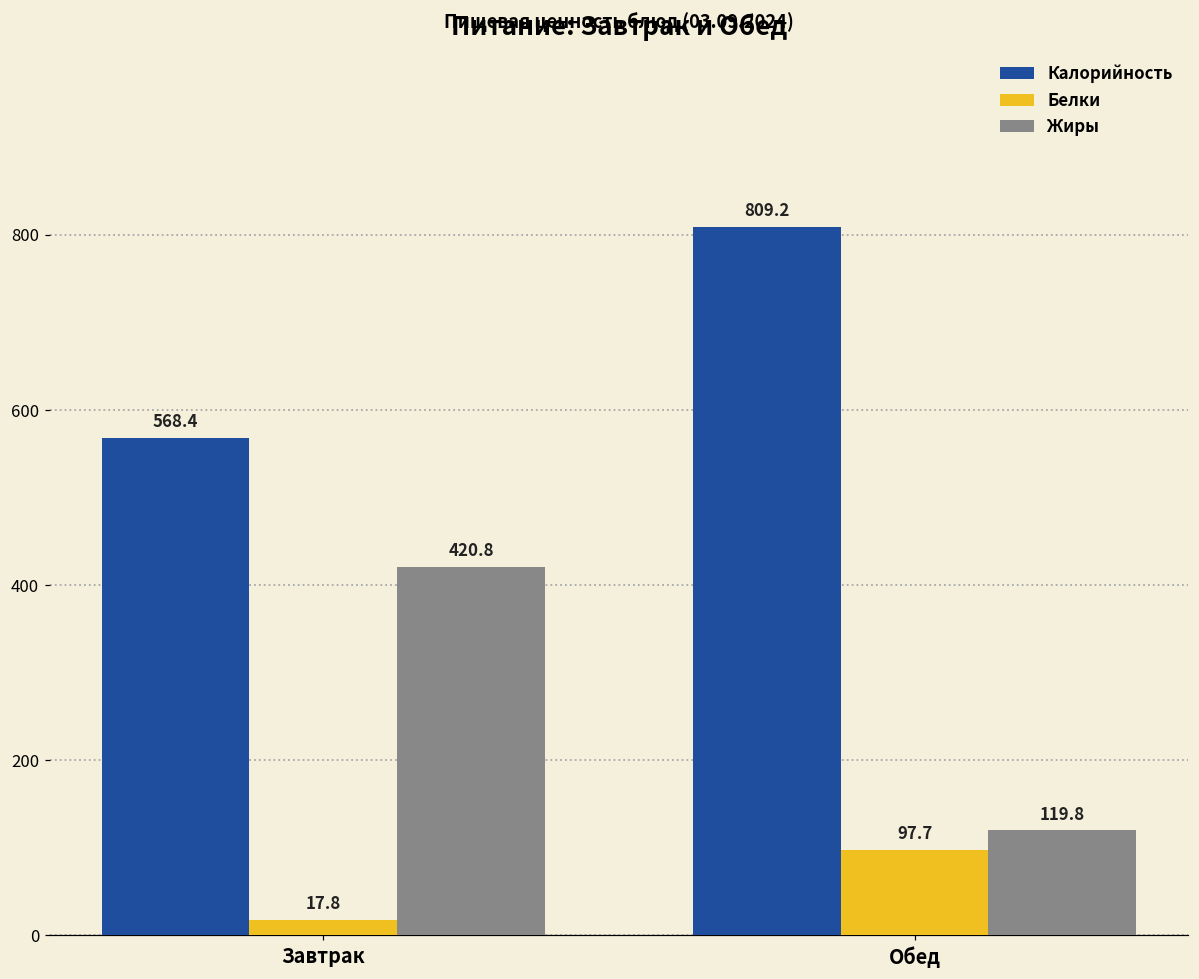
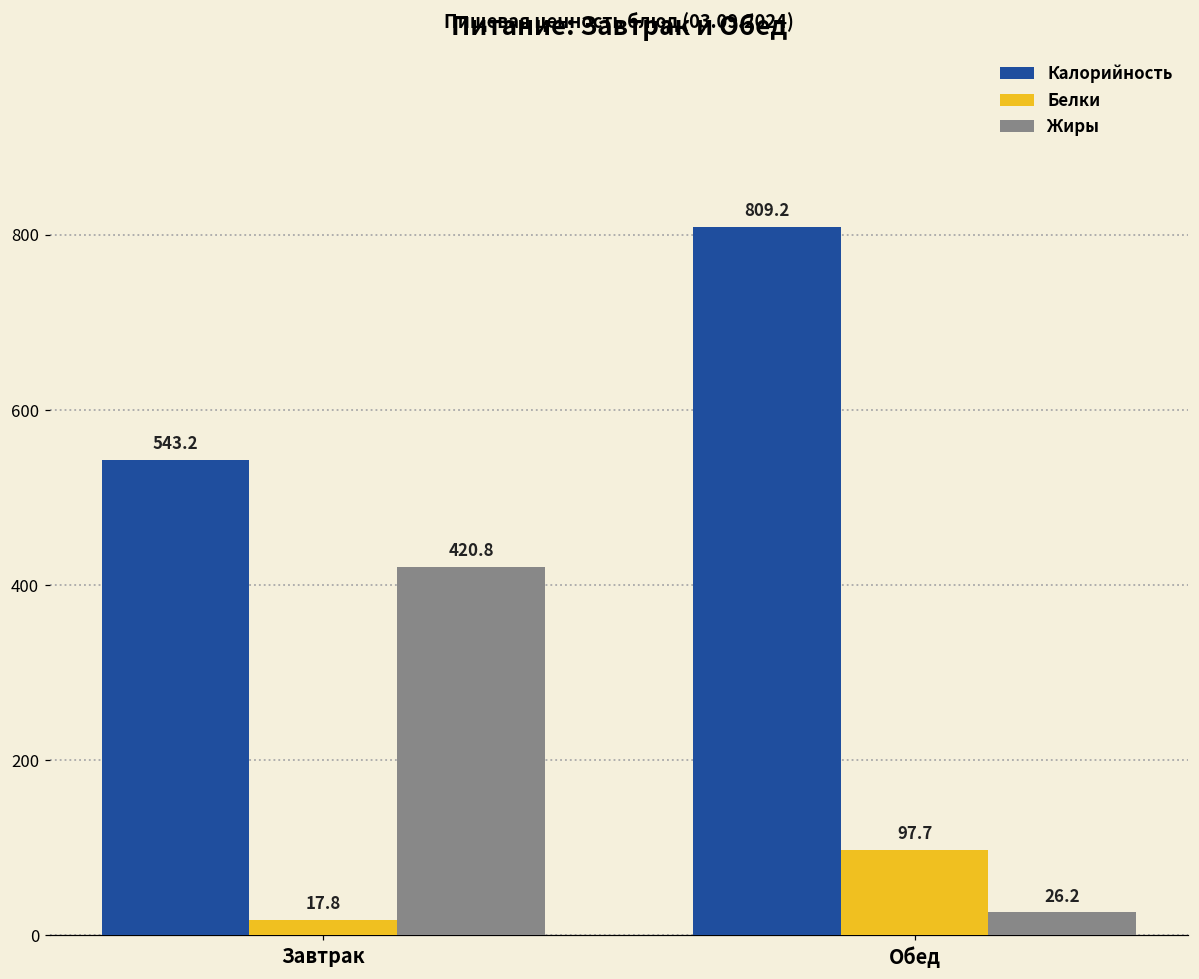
  {
    "Калорийность": {
-     "Завтрак": 568.4,
+     "Завтрак": 543.2,
      "Обед": 809.2
    },
    "Белки": {
      "Завтрак": 17.8,
      "Обед": 97.7
    },
    "Жиры": {
      "Завтрак": 420.8,
-     "Обед": 119.8
+     "Обед": 26.2
    }
  }
